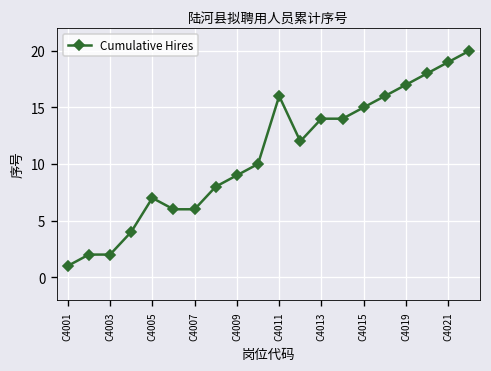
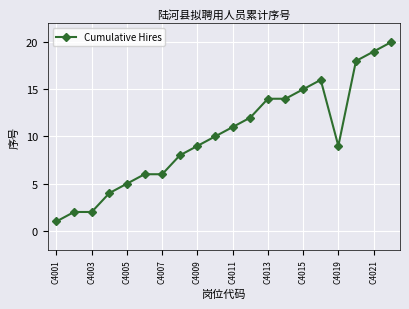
  {
    "C4001": 1,
    "C4003": 2,
-   "C4005": 7,
+   "C4005": 5,
    "C4007": 6,
    "C4009": 9,
-   "C4011": 16,
+   "C4011": 11,
    "C4013": 14,
    "C4015": 15,
-   "C4019": 17,
+   "C4019": 9,
    "C4021": 19
  }
